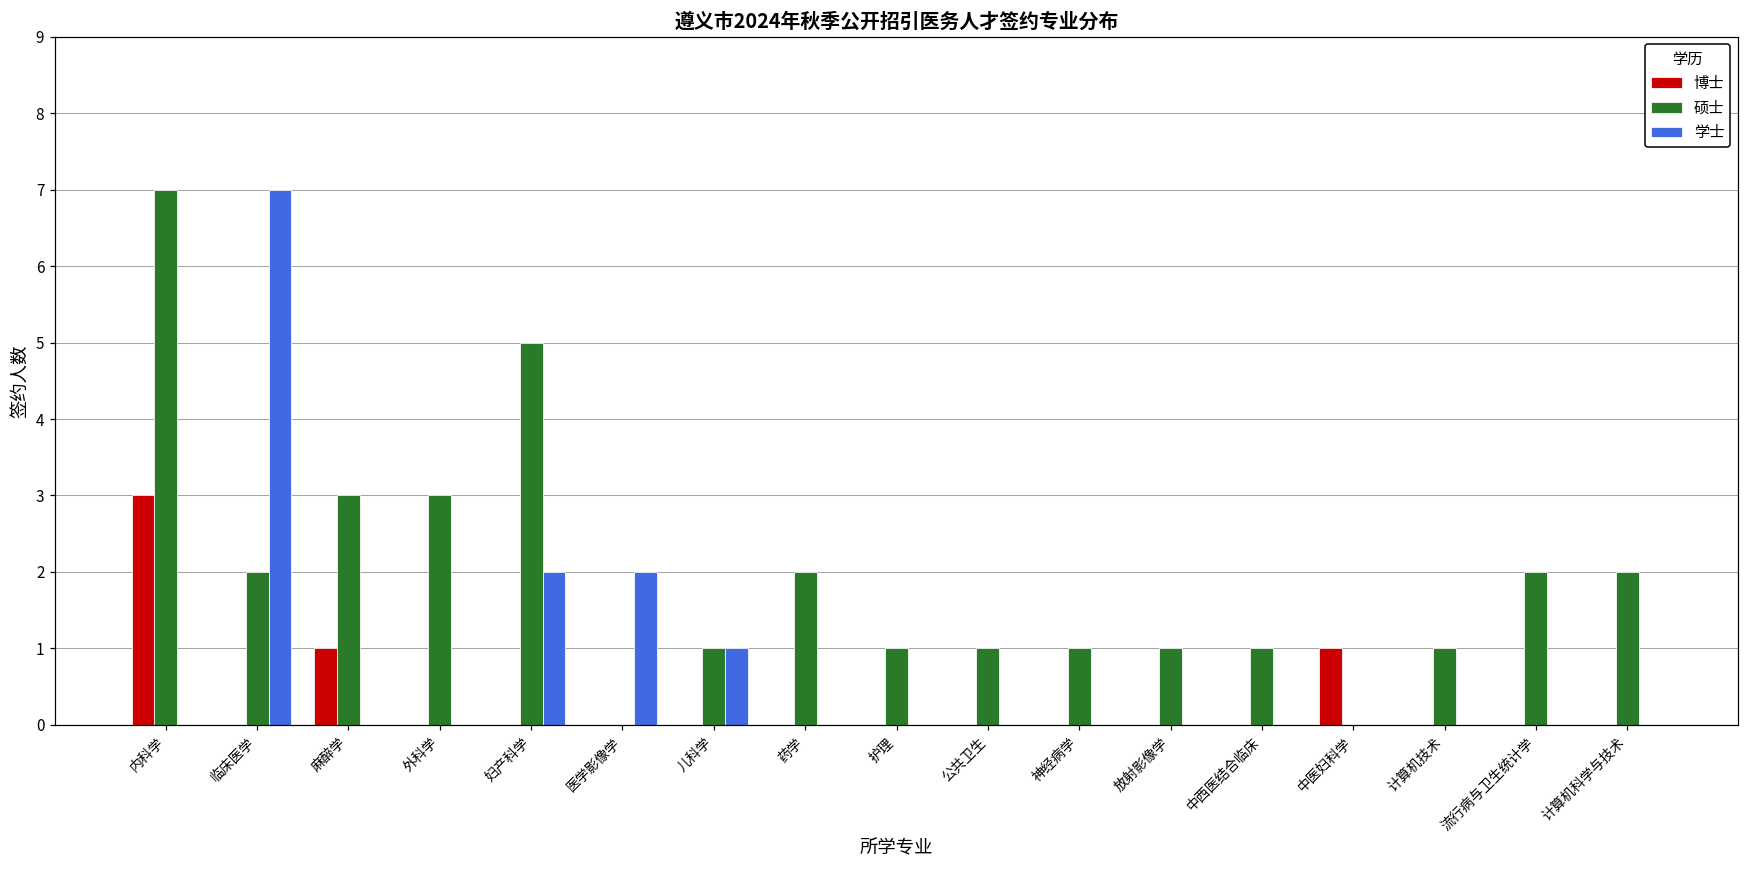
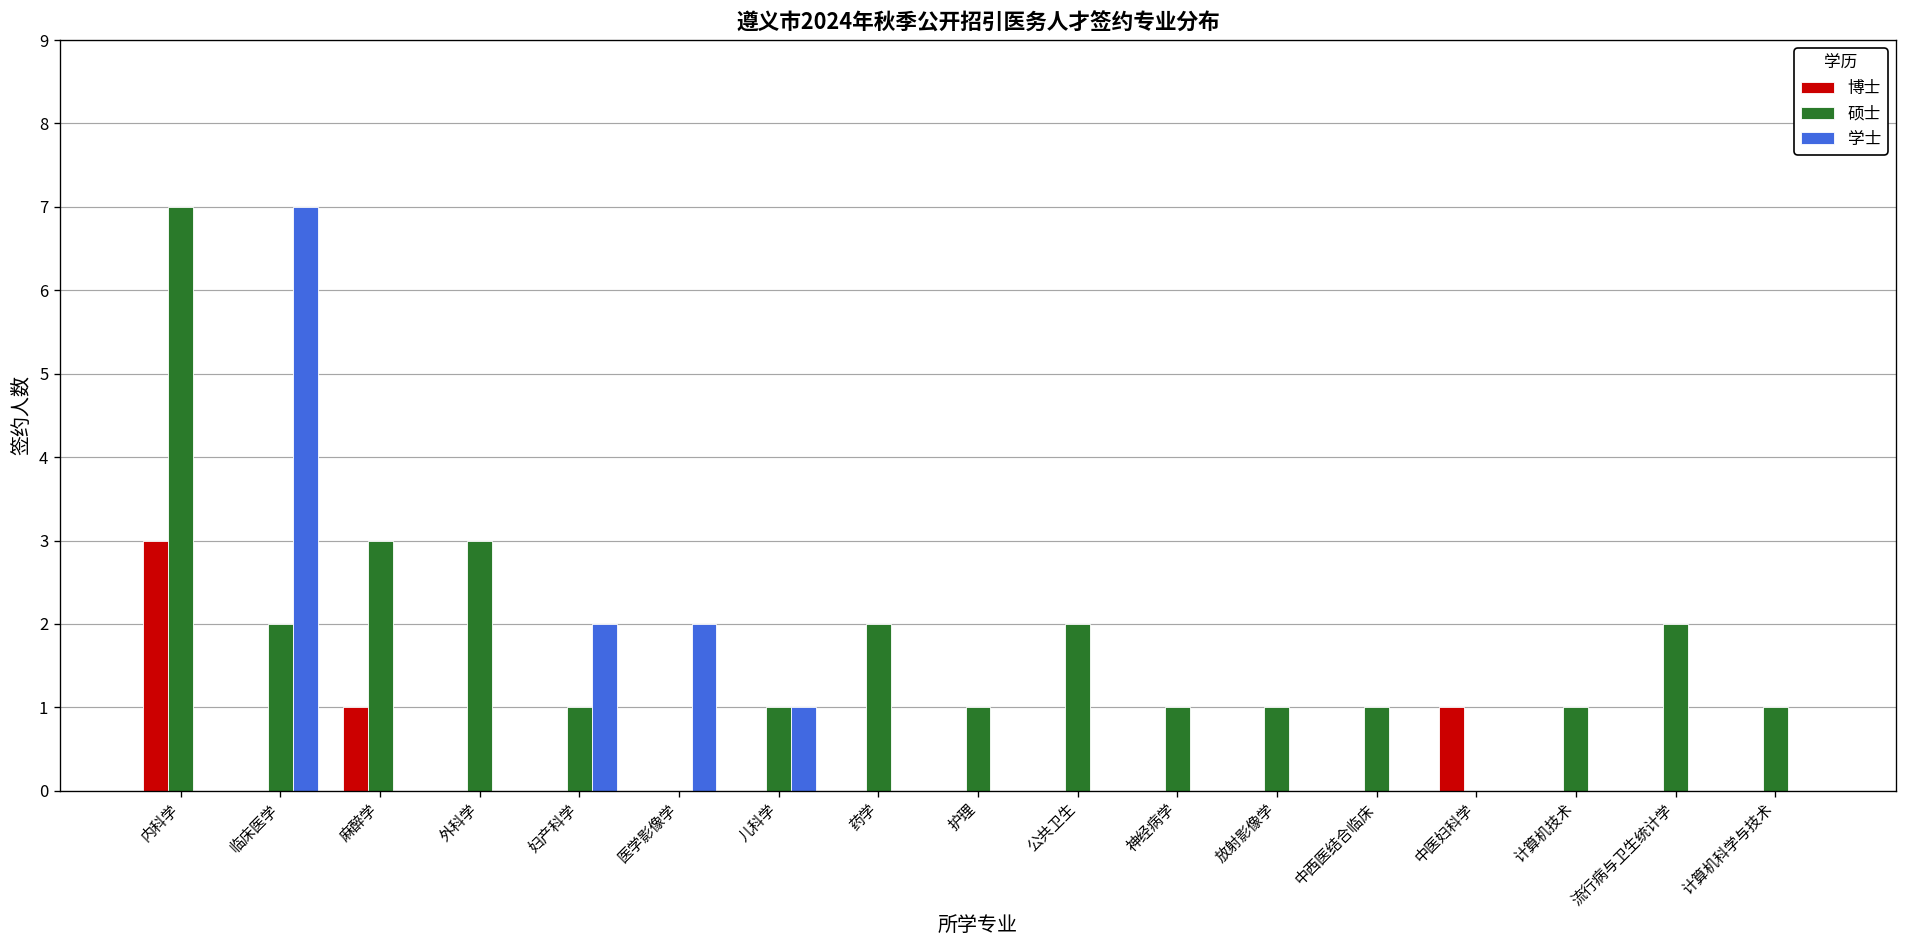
  {
    "博士": {
      "内科学": 3,
      "临床医学": 0,
      "麻醉学": 1,
      "外科学": 0,
      "妇产科学": 0,
      "医学影像学": 0,
      "儿科学": 0,
      "药学": 0,
      "护理": 0,
      "公共卫生": 0,
      "神经病学": 0,
      "放射影像学": 0,
      "中西医结合临床": 0,
      "中医妇科学": 1,
      "计算机技术": 0,
      "流行病与卫生统计学": 0,
      "计算机科学与技术": 0
    },
    "硕士": {
      "内科学": 7,
      "临床医学": 2,
      "麻醉学": 3,
      "外科学": 3,
-     "妇产科学": 5,
+     "妇产科学": 1,
      "医学影像学": 0,
      "儿科学": 1,
      "药学": 2,
      "护理": 1,
-     "公共卫生": 1,
+     "公共卫生": 2,
      "神经病学": 1,
      "放射影像学": 1,
      "中西医结合临床": 1,
      "中医妇科学": 0,
      "计算机技术": 1,
      "流行病与卫生统计学": 2,
-     "计算机科学与技术": 2
+     "计算机科学与技术": 1
    },
    "学士": {
      "内科学": 0,
      "临床医学": 7,
      "麻醉学": 0,
      "外科学": 0,
      "妇产科学": 2,
      "医学影像学": 2,
      "儿科学": 1,
      "药学": 0,
      "护理": 0,
      "公共卫生": 0,
      "神经病学": 0,
      "放射影像学": 0,
      "中西医结合临床": 0,
      "中医妇科学": 0,
      "计算机技术": 0,
      "流行病与卫生统计学": 0,
      "计算机科学与技术": 0
    }
  }
